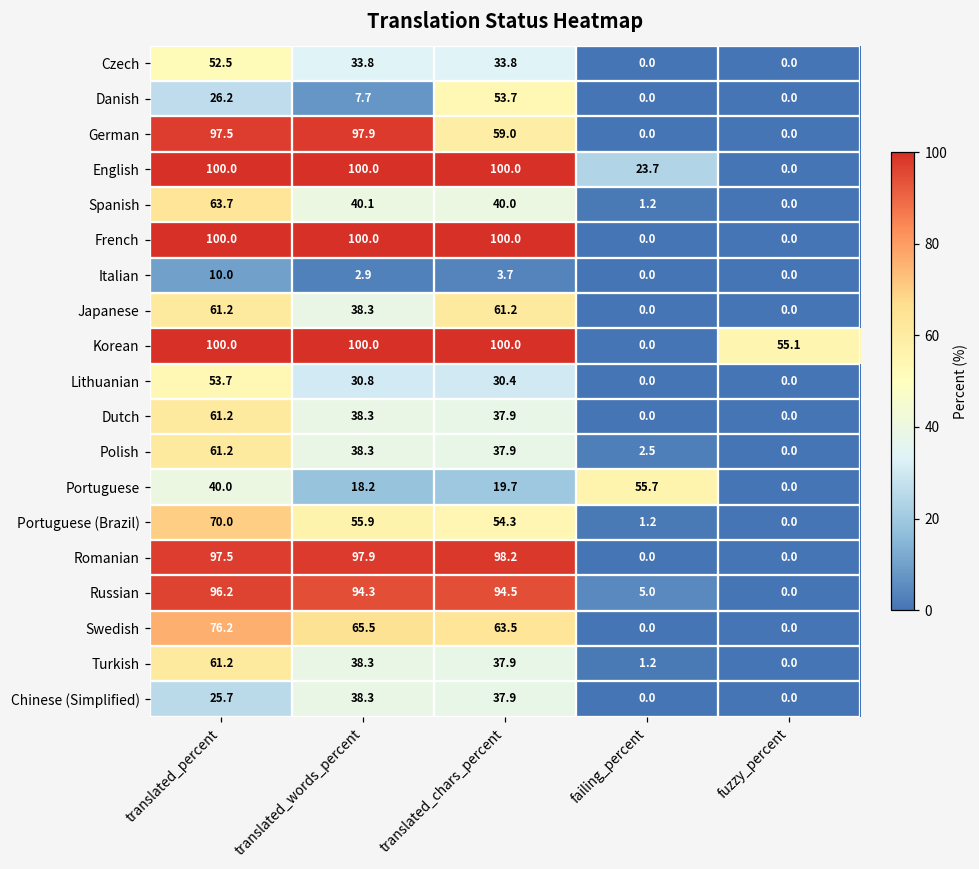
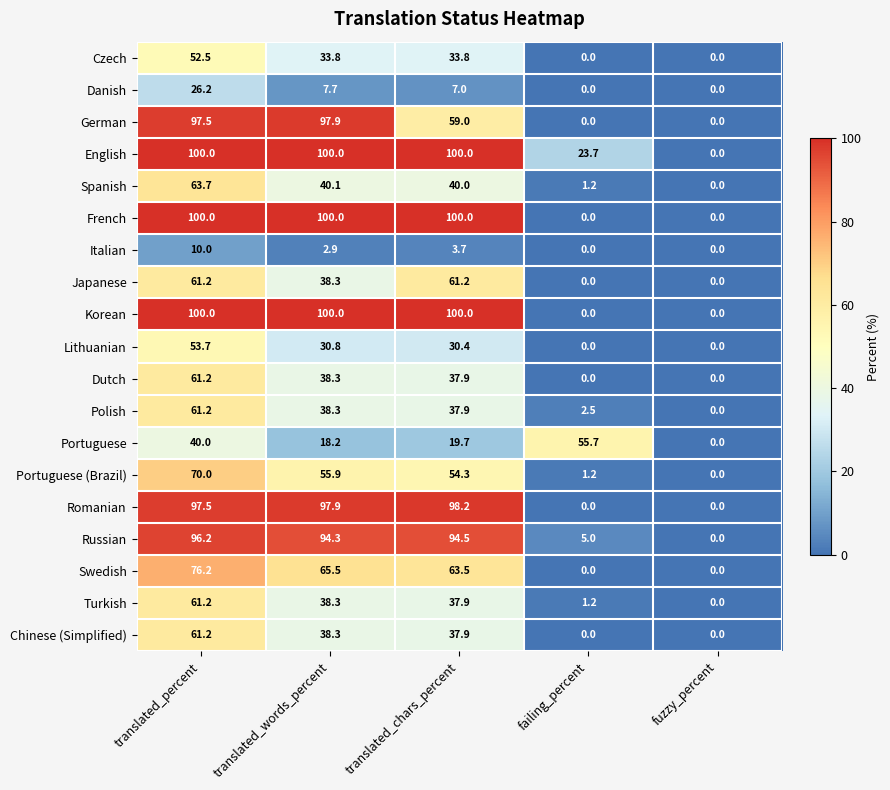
  {
    "Czech": {
      "translated_percent": 52.5,
      "translated_words_percent": 33.8,
      "translated_chars_percent": 33.8,
      "failing_percent": 0.0,
      "fuzzy_percent": 0.0
    },
    "Danish": {
      "translated_percent": 26.2,
      "translated_words_percent": 7.7,
-     "translated_chars_percent": 53.7,
+     "translated_chars_percent": 7.0,
      "failing_percent": 0.0,
      "fuzzy_percent": 0.0
    },
    "German": {
      "translated_percent": 97.5,
      "translated_words_percent": 97.9,
      "translated_chars_percent": 59.0,
      "failing_percent": 0.0,
      "fuzzy_percent": 0.0
    },
    "English": {
      "translated_percent": 100.0,
      "translated_words_percent": 100.0,
      "translated_chars_percent": 100.0,
      "failing_percent": 23.7,
      "fuzzy_percent": 0.0
    },
    "Spanish": {
      "translated_percent": 63.7,
      "translated_words_percent": 40.1,
      "translated_chars_percent": 40.0,
      "failing_percent": 1.2,
      "fuzzy_percent": 0.0
    },
    "French": {
      "translated_percent": 100.0,
      "translated_words_percent": 100.0,
      "translated_chars_percent": 100.0,
      "failing_percent": 0.0,
      "fuzzy_percent": 0.0
    },
    "Italian": {
      "translated_percent": 10.0,
      "translated_words_percent": 2.9,
      "translated_chars_percent": 3.7,
      "failing_percent": 0.0,
      "fuzzy_percent": 0.0
    },
    "Japanese": {
      "translated_percent": 61.2,
      "translated_words_percent": 38.3,
      "translated_chars_percent": 61.2,
      "failing_percent": 0.0,
      "fuzzy_percent": 0.0
    },
    "Korean": {
      "translated_percent": 100.0,
      "translated_words_percent": 100.0,
      "translated_chars_percent": 100.0,
      "failing_percent": 0.0,
-     "fuzzy_percent": 55.1
+     "fuzzy_percent": 0.0
    },
    "Lithuanian": {
      "translated_percent": 53.7,
      "translated_words_percent": 30.8,
      "translated_chars_percent": 30.4,
      "failing_percent": 0.0,
      "fuzzy_percent": 0.0
    },
    "Dutch": {
      "translated_percent": 61.2,
      "translated_words_percent": 38.3,
      "translated_chars_percent": 37.9,
      "failing_percent": 0.0,
      "fuzzy_percent": 0.0
    },
    "Polish": {
      "translated_percent": 61.2,
      "translated_words_percent": 38.3,
      "translated_chars_percent": 37.9,
      "failing_percent": 2.5,
      "fuzzy_percent": 0.0
    },
    "Portuguese": {
      "translated_percent": 40.0,
      "translated_words_percent": 18.2,
      "translated_chars_percent": 19.7,
      "failing_percent": 55.7,
      "fuzzy_percent": 0.0
    },
    "Portuguese (Brazil)": {
      "translated_percent": 70.0,
      "translated_words_percent": 55.9,
      "translated_chars_percent": 54.3,
      "failing_percent": 1.2,
      "fuzzy_percent": 0.0
    },
    "Romanian": {
      "translated_percent": 97.5,
      "translated_words_percent": 97.9,
      "translated_chars_percent": 98.2,
      "failing_percent": 0.0,
      "fuzzy_percent": 0.0
    },
    "Russian": {
      "translated_percent": 96.2,
      "translated_words_percent": 94.3,
      "translated_chars_percent": 94.5,
      "failing_percent": 5.0,
      "fuzzy_percent": 0.0
    },
    "Swedish": {
      "translated_percent": 76.2,
      "translated_words_percent": 65.5,
      "translated_chars_percent": 63.5,
      "failing_percent": 0.0,
      "fuzzy_percent": 0.0
    },
    "Turkish": {
      "translated_percent": 61.2,
      "translated_words_percent": 38.3,
      "translated_chars_percent": 37.9,
      "failing_percent": 1.2,
      "fuzzy_percent": 0.0
    },
    "Chinese (Simplified)": {
-     "translated_percent": 25.7,
+     "translated_percent": 61.2,
      "translated_words_percent": 38.3,
      "translated_chars_percent": 37.9,
      "failing_percent": 0.0,
      "fuzzy_percent": 0.0
    }
  }
